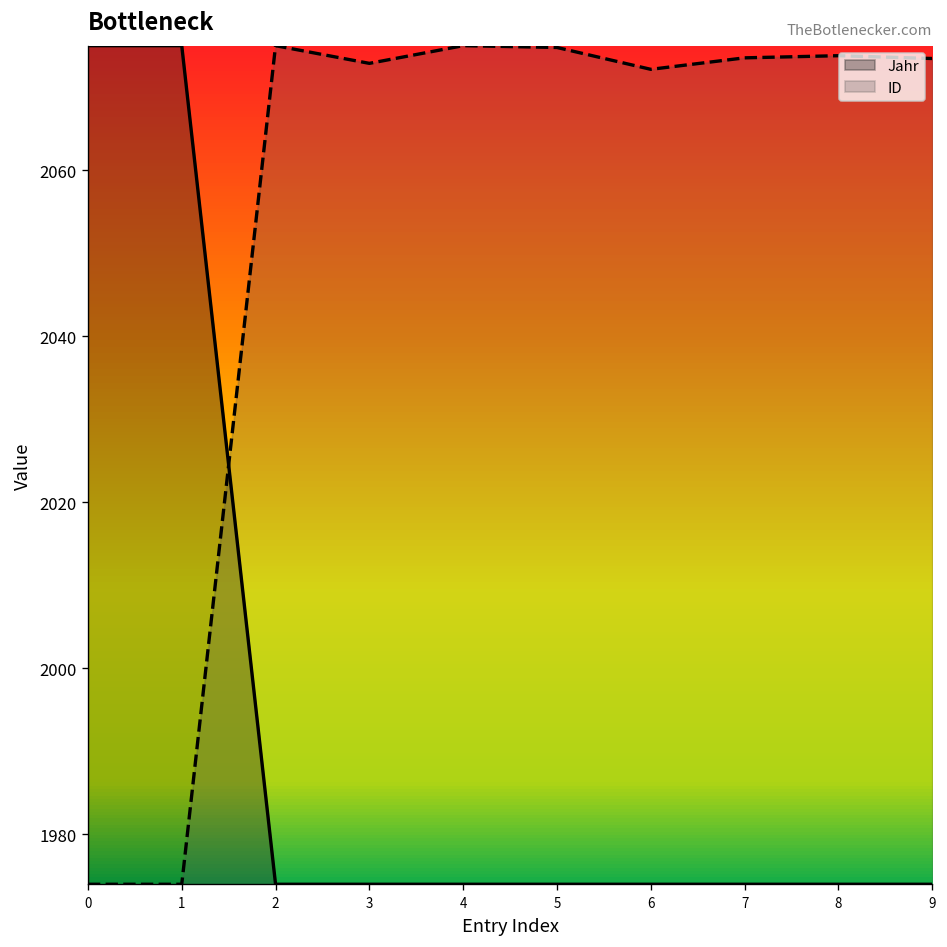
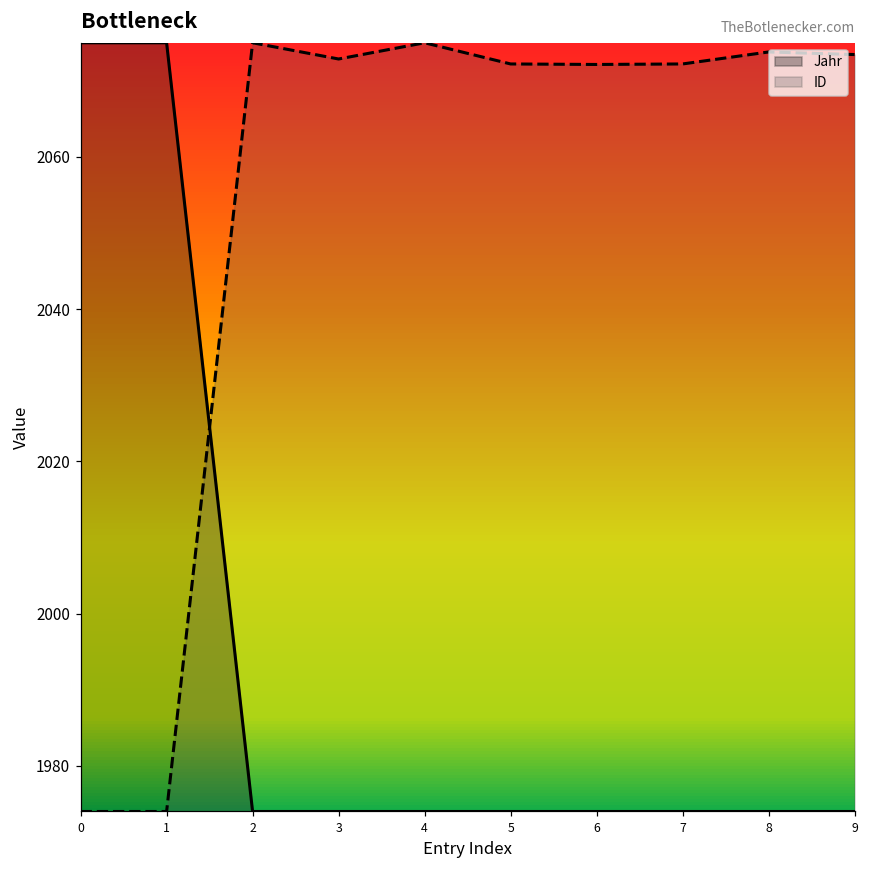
  {
    "Jahr": {
      "0": 2075,
      "1": 2075,
      "2": 1974,
      "3": 1974,
      "4": 1974,
      "5": 1974,
      "6": 1974,
      "7": 1974,
      "8": 1974,
      "9": 1974
    },
    "ID": {
      "0": 1974,
      "1": 1974,
      "2": 2075,
      "3": 2073,
      "4": 2075,
-     "5": 2075,
+     "5": 2072,
      "6": 2072,
-     "7": 2074,
+     "7": 2072,
      "8": 2074,
      "9": 2073
    }
  }
